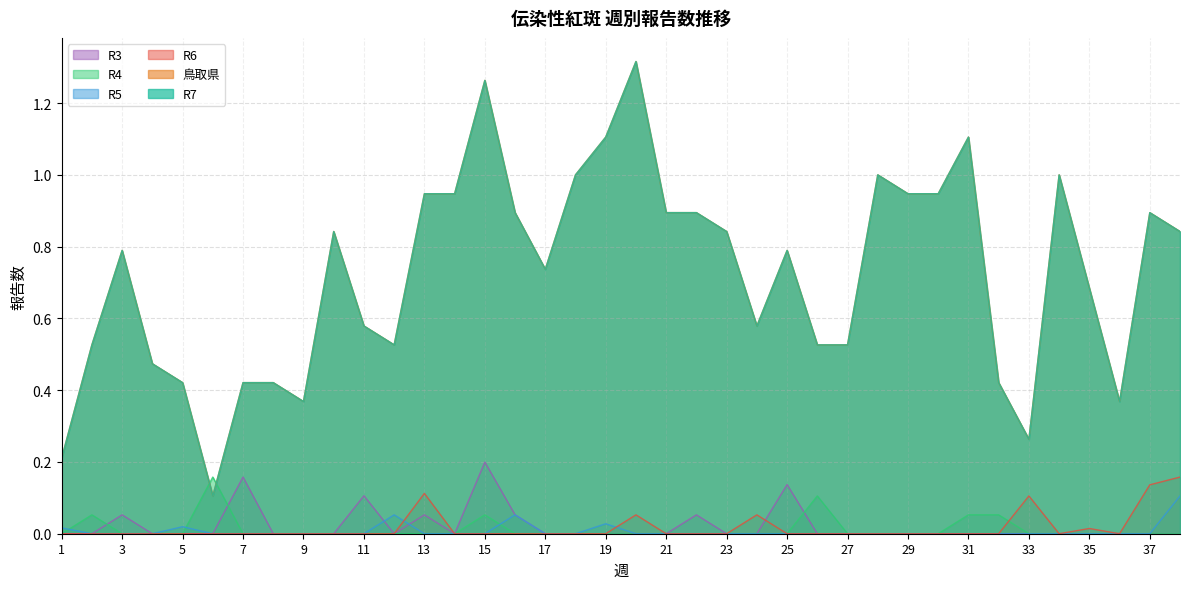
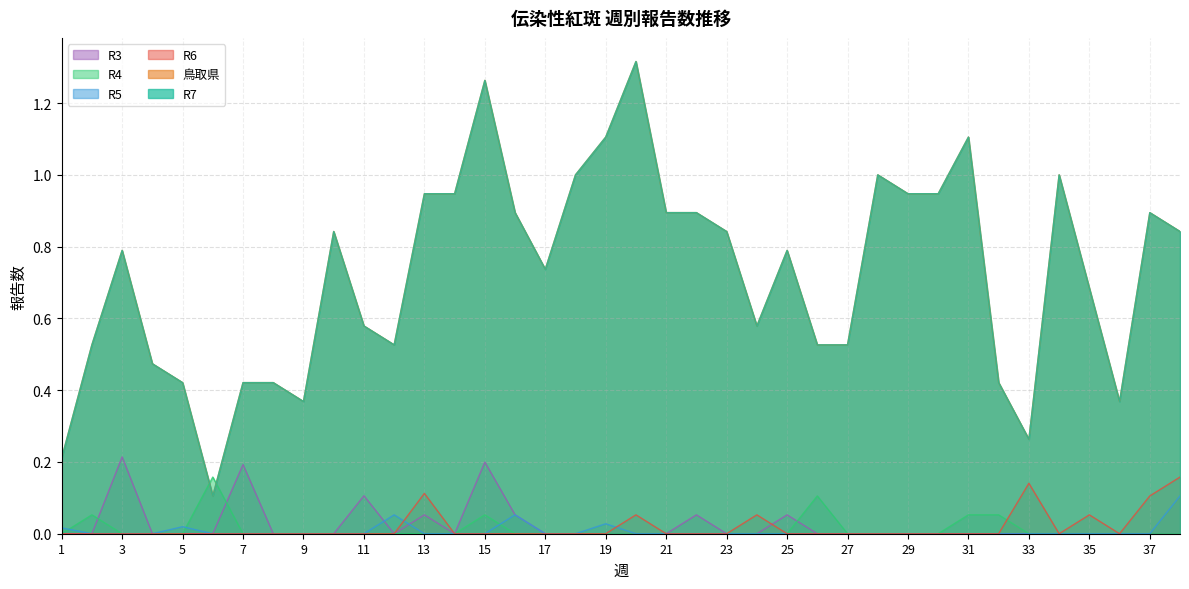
  {
    "R3": {
-     "3": 0.05,
-     "7": 0.16,
+     "3": 0.21,
+     "7": 0.19,
      "11": 0.11,
      "13": 0.05,
      "15": 0.20,
-     "25": 0.14
+     "25": 0.05
    },
    "R5": {
      "1": 0.02,
      "5": 0.02,
      "19": 0.03
    },
    "R6": {
      "13": 0.11,
-     "33": 0.11,
-     "35": 0.01,
-     "37": 0.14
+     "33": 0.14,
+     "35": 0.05,
+     "37": 0.11
    }
  }
